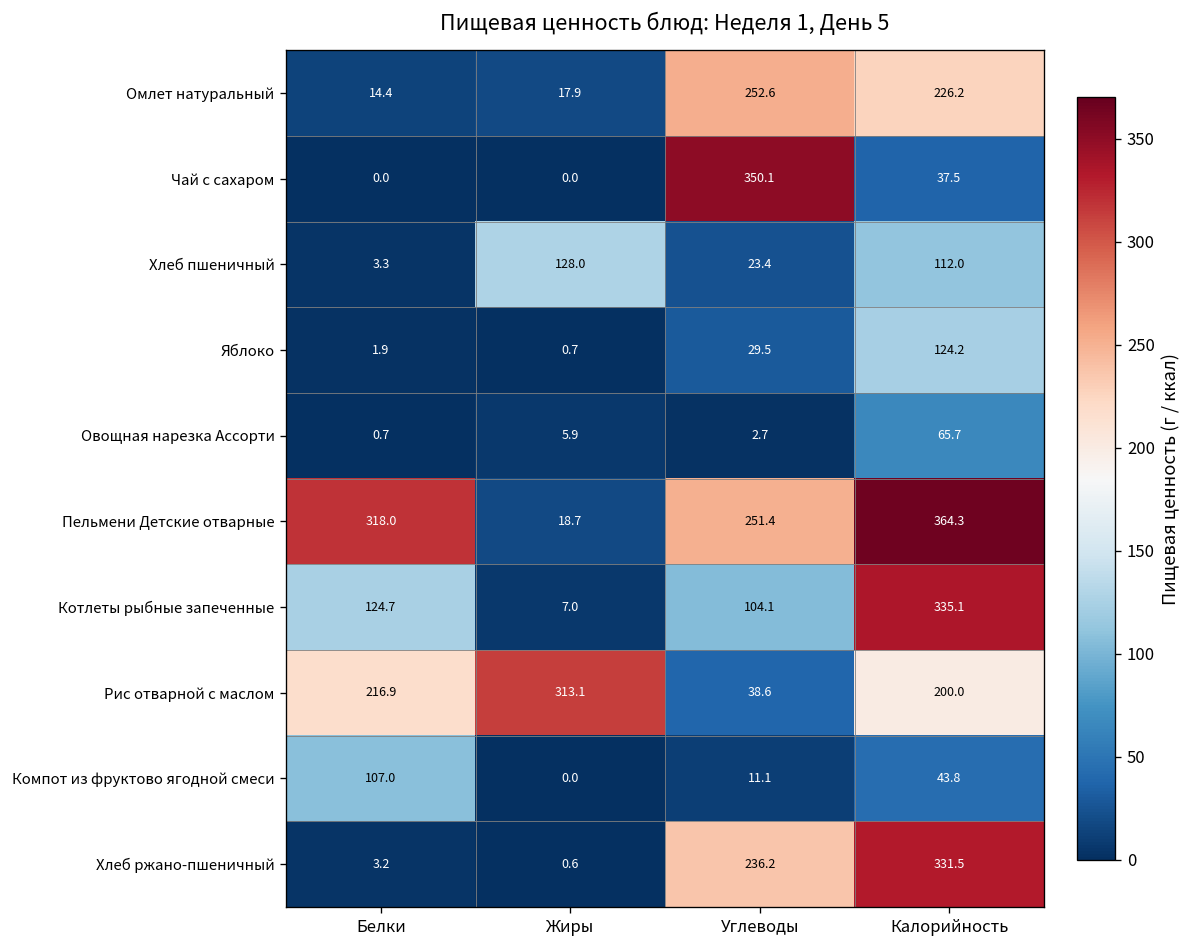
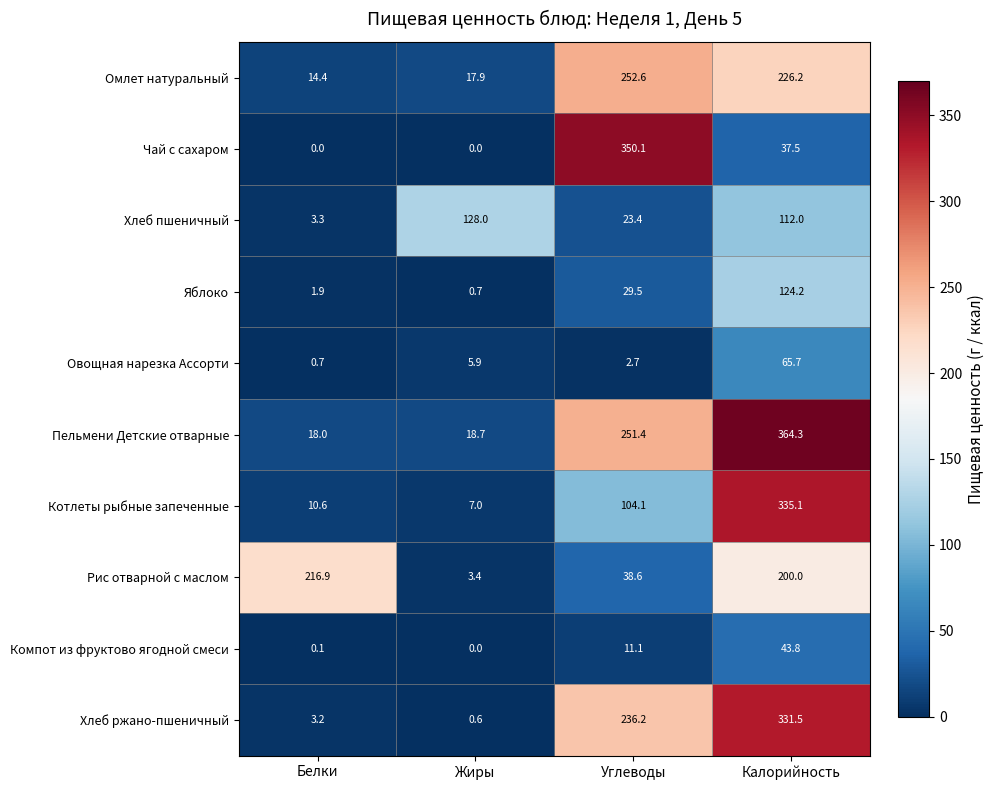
  {
    "Омлет натуральный": {
      "Белки": 14.4,
      "Жиры": 17.9,
      "Углеводы": 252.6,
      "Калорийность": 226.2
    },
    "Чай с сахаром": {
      "Белки": 0.0,
      "Жиры": 0.0,
      "Углеводы": 350.1,
      "Калорийность": 37.5
    },
    "Хлеб пшеничный": {
      "Белки": 3.3,
      "Жиры": 128.0,
      "Углеводы": 23.4,
      "Калорийность": 112.0
    },
    "Яблоко": {
      "Белки": 1.9,
      "Жиры": 0.7,
      "Углеводы": 29.5,
      "Калорийность": 124.2
    },
    "Овощная нарезка Ассорти": {
      "Белки": 0.7,
      "Жиры": 5.9,
      "Углеводы": 2.7,
      "Калорийность": 65.7
    },
    "Пельмени Детские отварные": {
-     "Белки": 318.0,
+     "Белки": 18.0,
      "Жиры": 18.7,
      "Углеводы": 251.4,
      "Калорийность": 364.3
    },
    "Котлеты рыбные запеченные": {
-     "Белки": 124.7,
+     "Белки": 10.6,
      "Жиры": 7.0,
      "Углеводы": 104.1,
      "Калорийность": 335.1
    },
    "Рис отварной с маслом": {
      "Белки": 216.9,
-     "Жиры": 313.1,
+     "Жиры": 3.4,
      "Углеводы": 38.6,
      "Калорийность": 200.0
    },
    "Компот из фруктово ягодной смеси": {
-     "Белки": 107.0,
+     "Белки": 0.1,
      "Жиры": 0.0,
      "Углеводы": 11.1,
      "Калорийность": 43.8
    },
    "Хлеб ржано-пшеничный": {
      "Белки": 3.2,
      "Жиры": 0.6,
      "Углеводы": 236.2,
      "Калорийность": 331.5
    }
  }
